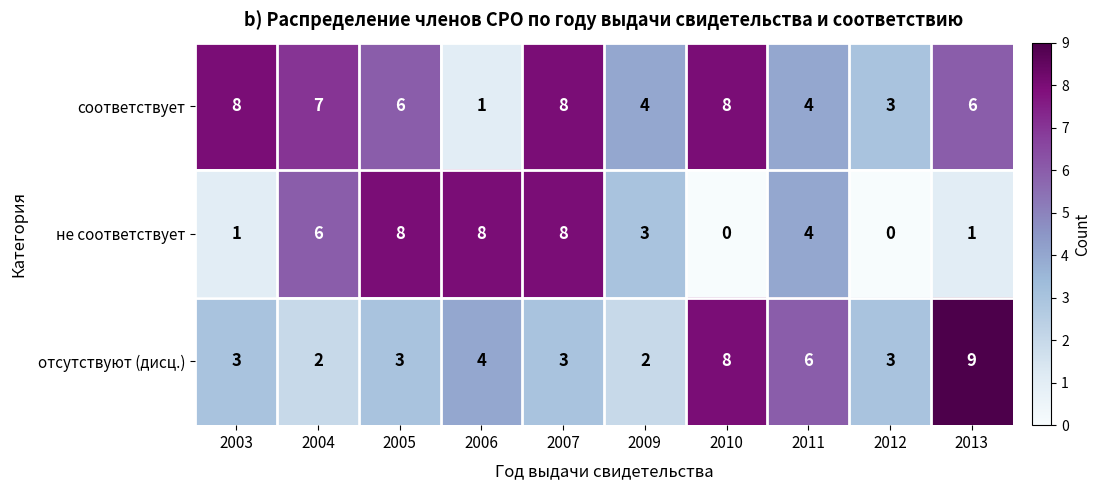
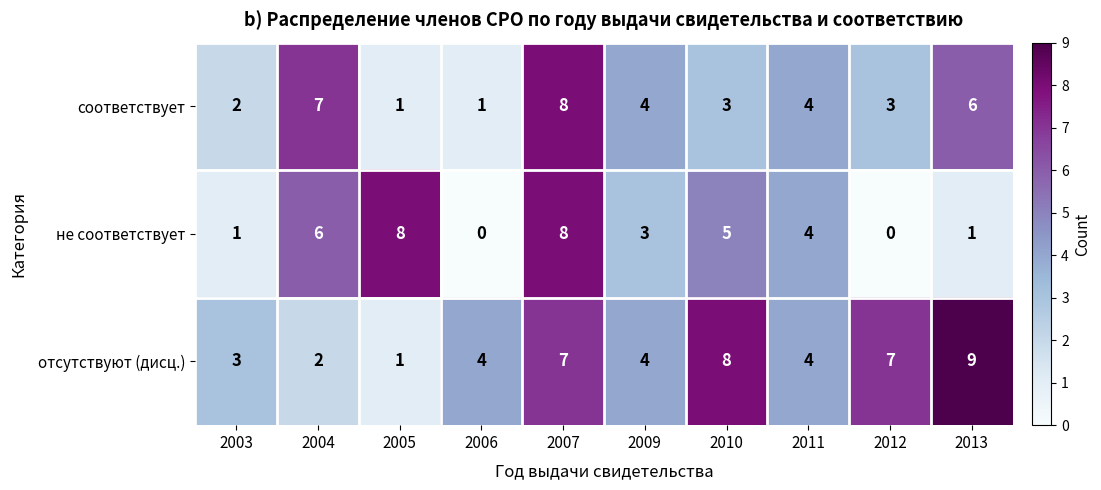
  {
    "соответствует": {
-     "2003": 8,
+     "2003": 2,
      "2004": 7,
-     "2005": 6,
+     "2005": 1,
      "2006": 1,
      "2007": 8,
      "2009": 4,
-     "2010": 8,
+     "2010": 3,
      "2011": 4,
      "2012": 3,
      "2013": 6
    },
    "не соответствует": {
      "2003": 1,
      "2004": 6,
      "2005": 8,
-     "2006": 8,
+     "2006": 0,
      "2007": 8,
      "2009": 3,
-     "2010": 0,
+     "2010": 5,
      "2011": 4,
      "2012": 0,
      "2013": 1
    },
    "отсутствуют (дисц.)": {
      "2003": 3,
      "2004": 2,
-     "2005": 3,
+     "2005": 1,
      "2006": 4,
-     "2007": 3,
-     "2009": 2,
+     "2007": 7,
+     "2009": 4,
      "2010": 8,
-     "2011": 6,
-     "2012": 3,
+     "2011": 4,
+     "2012": 7,
      "2013": 9
    }
  }
